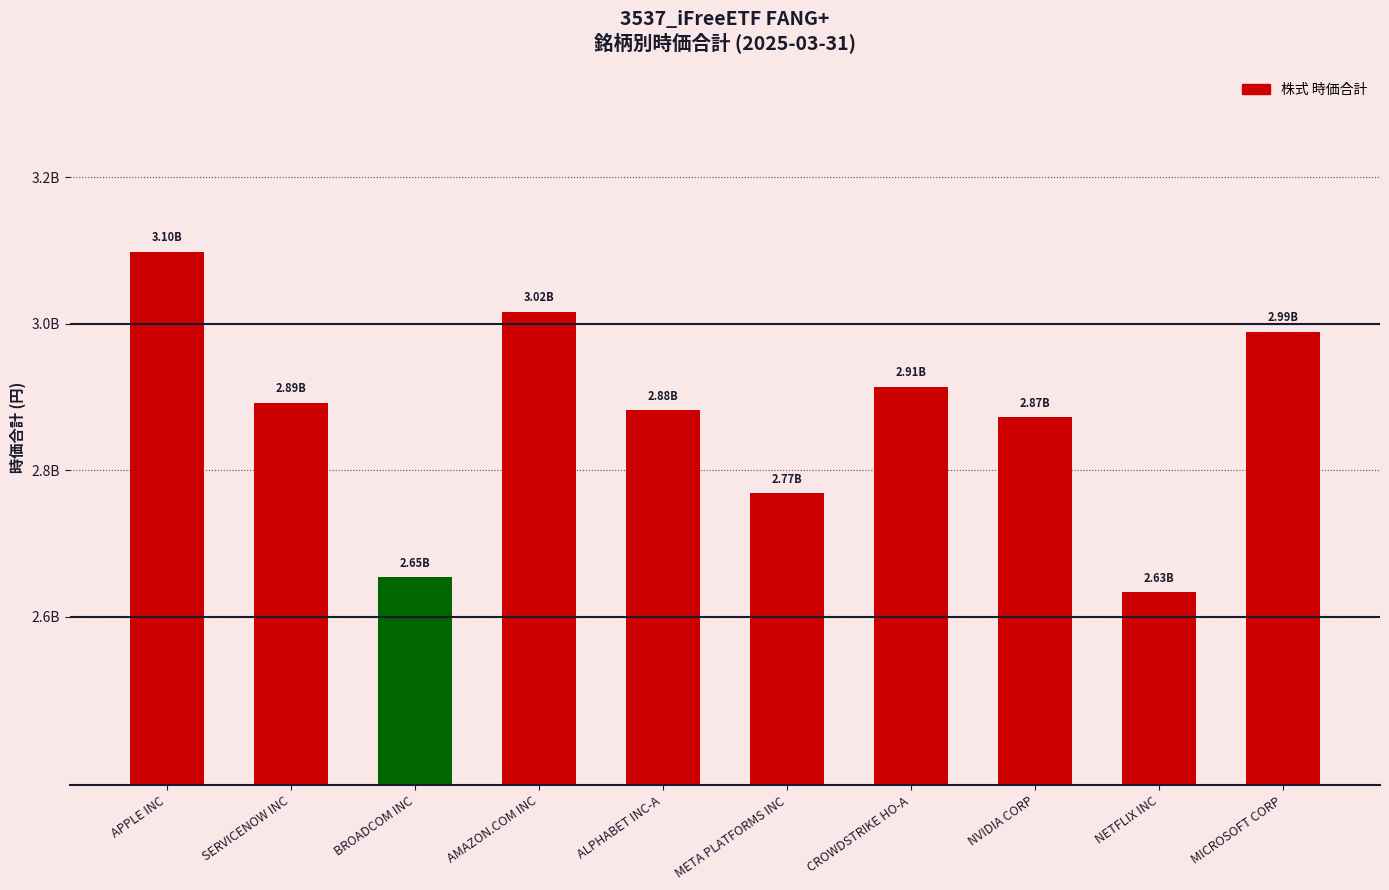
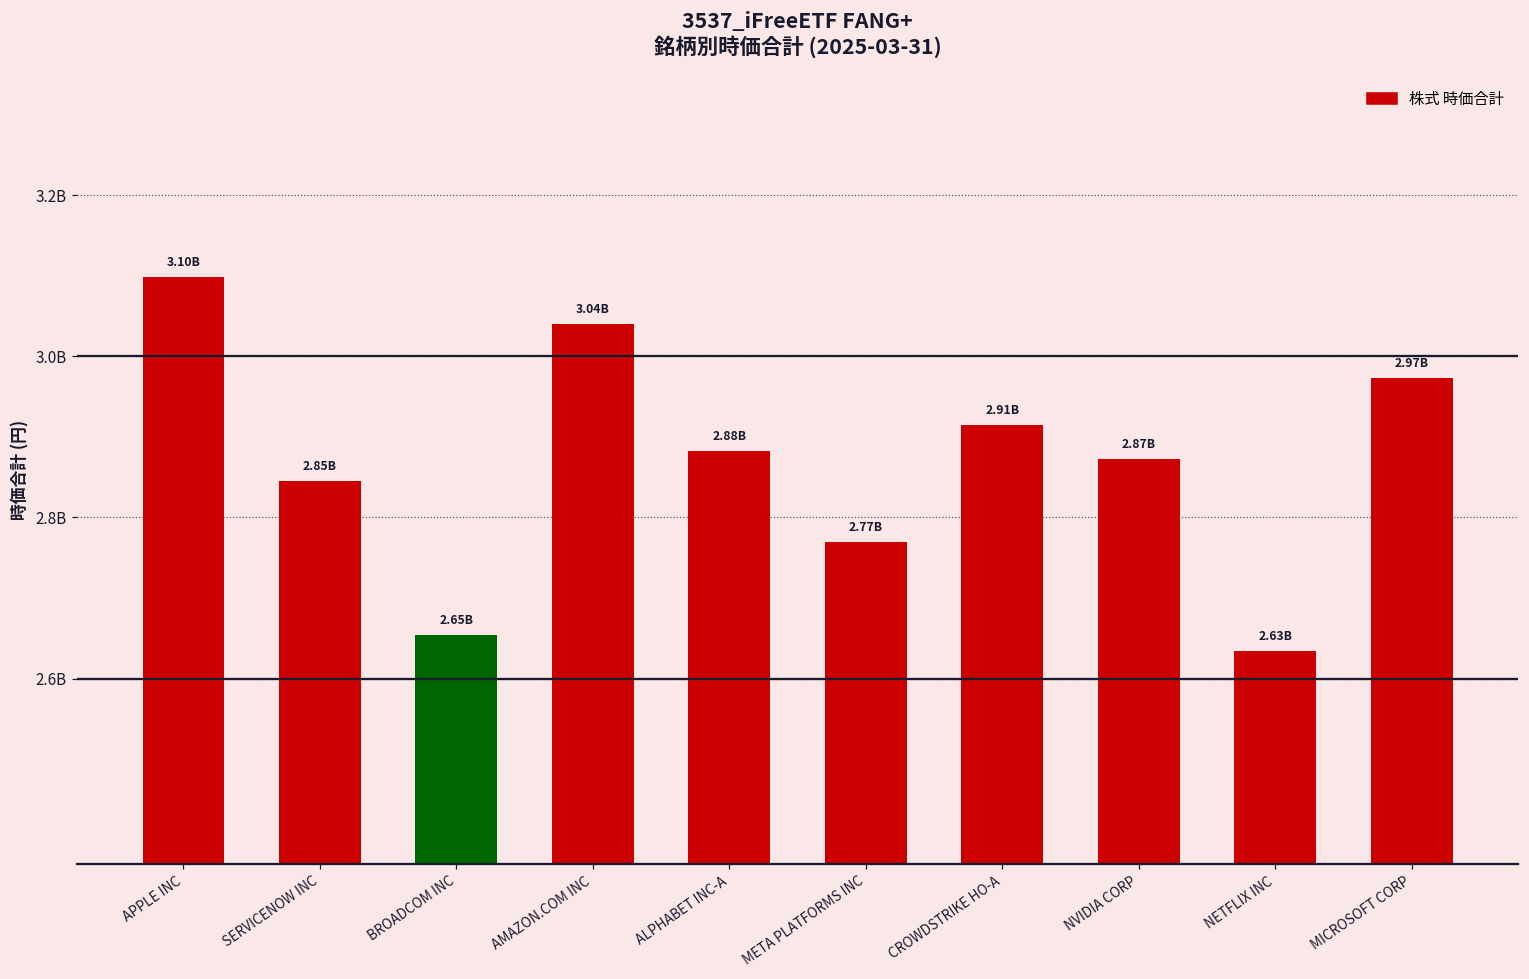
  {
    "APPLE INC": "3.10B",
-   "SERVICENOW INC": "2.89B",
+   "SERVICENOW INC": "2.85B",
    "BROADCOM INC": "2.65B",
-   "AMAZON.COM INC": "3.02B",
+   "AMAZON.COM INC": "3.04B",
    "ALPHABET INC-A": "2.88B",
    "META PLATFORMS INC": "2.77B",
    "CROWDSTRIKE HO-A": "2.91B",
    "NVIDIA CORP": "2.87B",
    "NETFLIX INC": "2.63B",
-   "MICROSOFT CORP": "2.99B"
+   "MICROSOFT CORP": "2.97B"
  }
